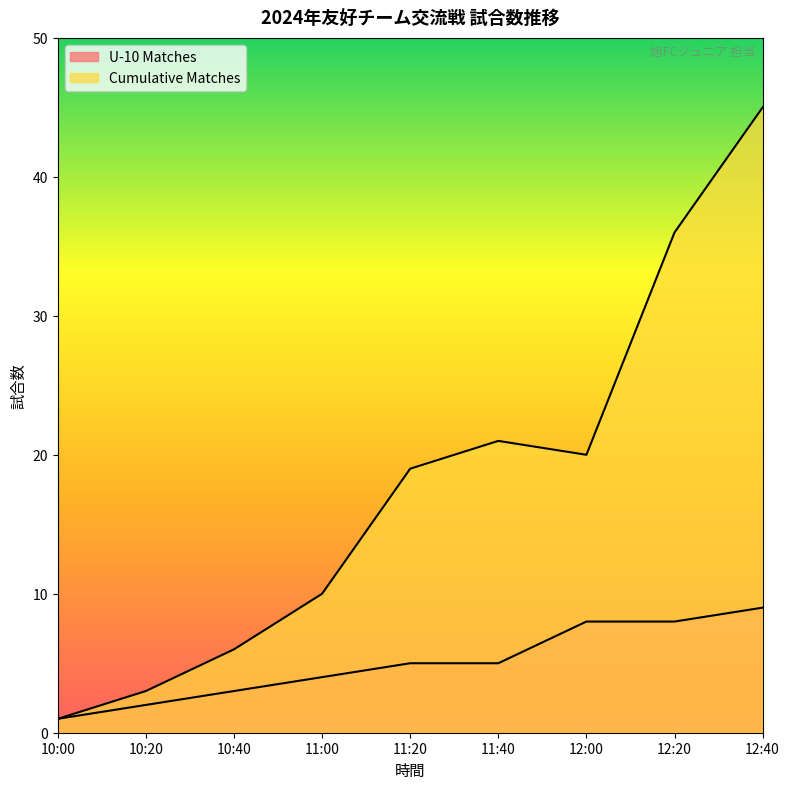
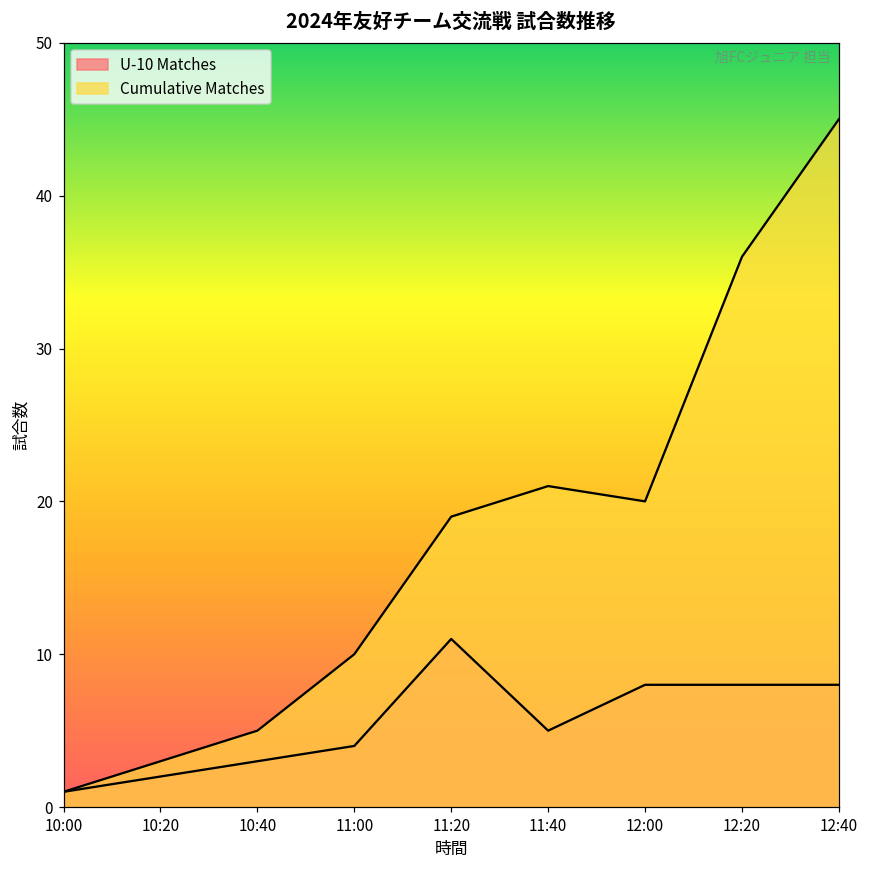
  {
    "U-10 Matches": {
      "10:20": 2,
      "10:40": 3,
      "11:00": 4,
-     "11:20": 5,
+     "11:20": 11,
      "11:40": 5,
      "12:00": 8,
      "12:20": 8,
-     "12:40": 9
+     "12:40": 8
    },
    "Cumulative Matches": {
      "10:20": 3,
-     "10:40": 6,
+     "10:40": 5,
      "11:00": 10,
      "11:20": 19,
      "11:40": 21,
      "12:00": 20,
      "12:20": 36,
      "12:40": 45
    }
  }
